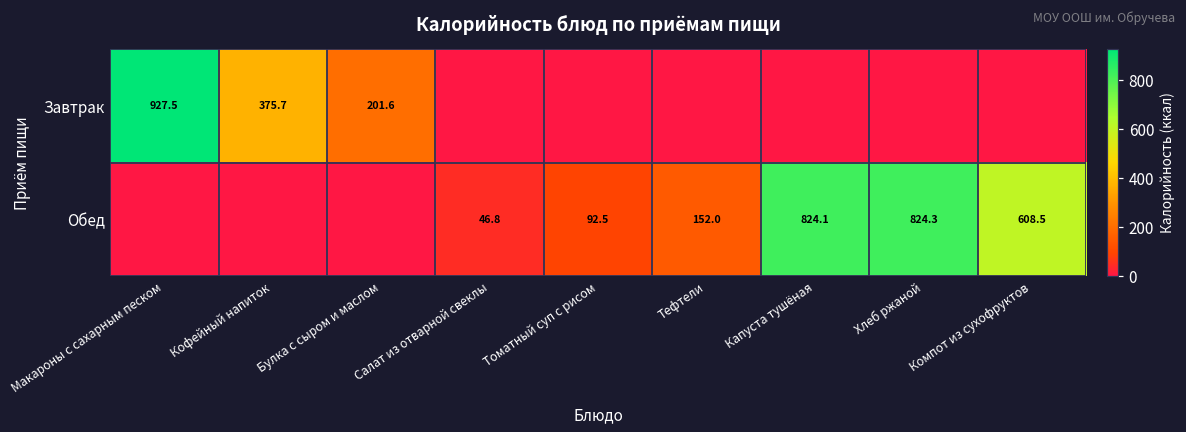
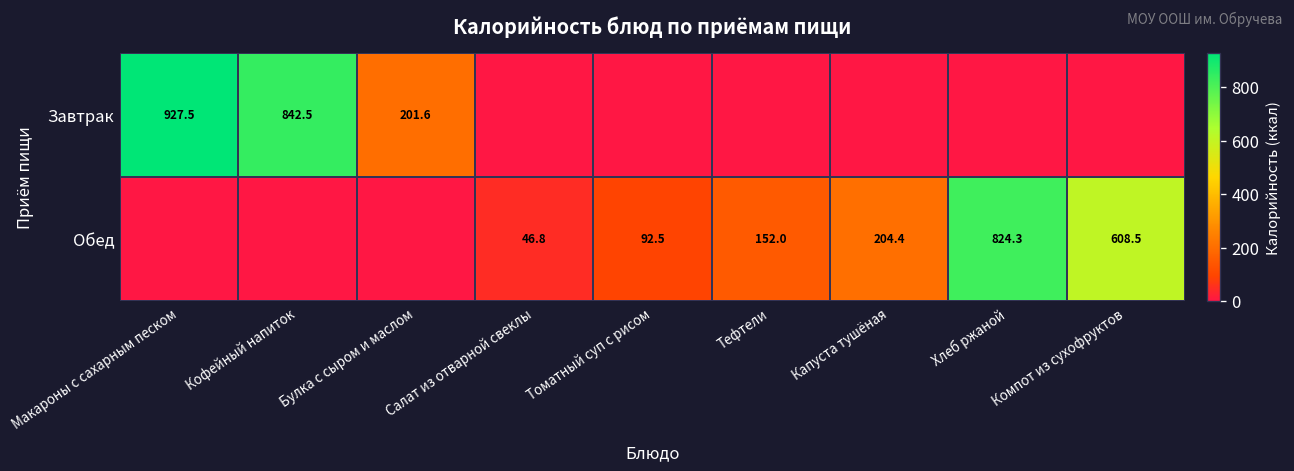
  {
    "Завтрак": {
      "Макароны с сахарным песком": 927.5,
-     "Кофейный напиток": 375.7,
+     "Кофейный напиток": 842.5,
      "Булка с сыром и маслом": 201.6
    },
    "Обед": {
      "Салат из отварной свеклы": 46.8,
      "Томатный суп с рисом": 92.5,
      "Тефтели": 152.0,
-     "Капуста тушёная": 824.1,
+     "Капуста тушёная": 204.4,
      "Хлеб ржаной": 824.3,
      "Компот из сухофруктов": 608.5
    }
  }
